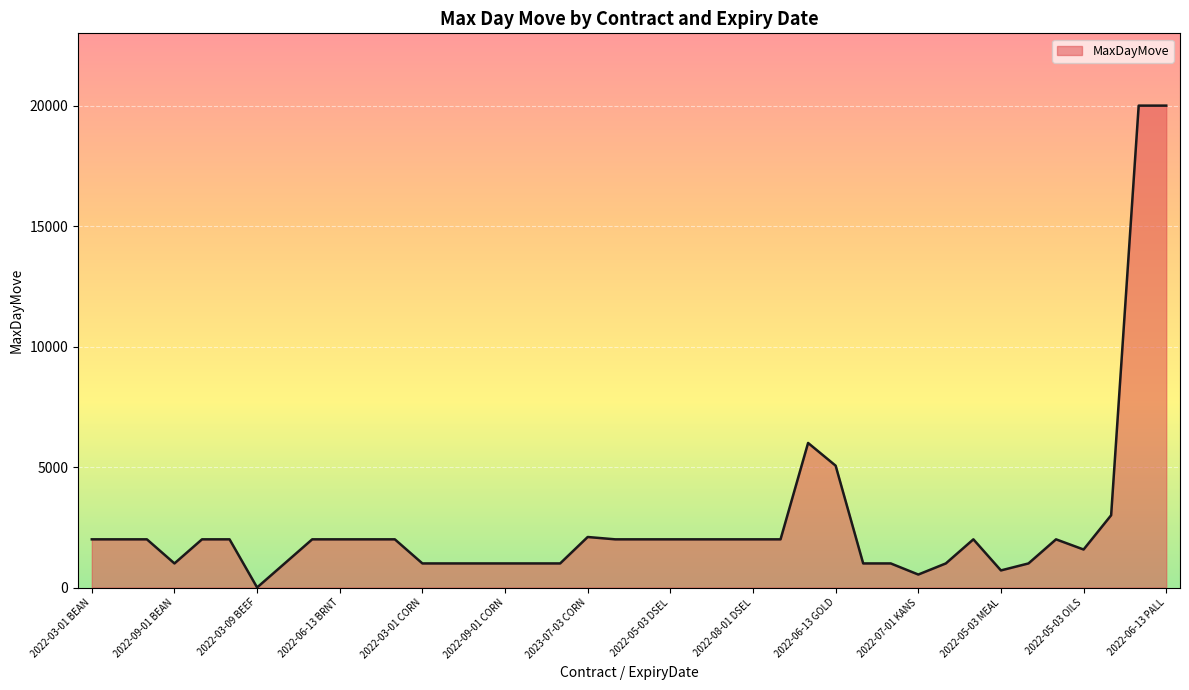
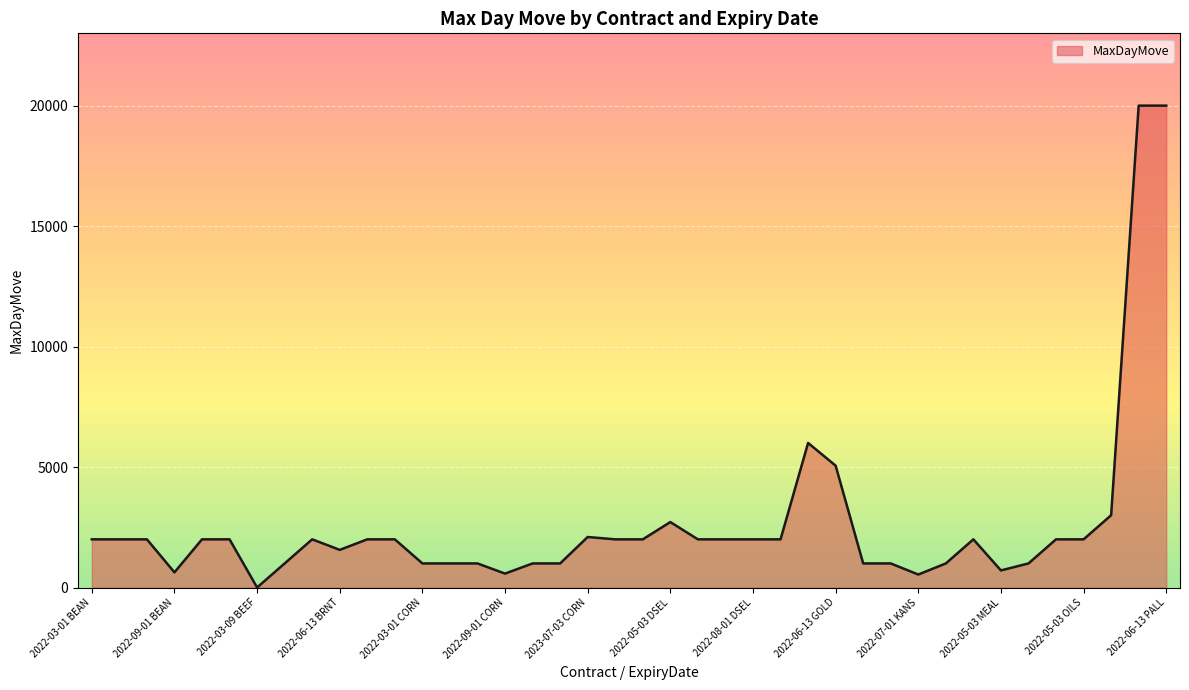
  {
    "2022-03-01 BEAN": 2000,
-   "2022-09-01 BEAN": 1000,
+   "2022-09-01 BEAN": 600,
    "2022-03-09 BEEF": 0,
-   "2022-06-13 BRNT": 2000,
+   "2022-06-13 BRNT": 1600,
    "2022-03-01 CORN": 1000,
-   "2022-09-01 CORN": 1000,
+   "2022-09-01 CORN": 600,
    "2023-07-03 CORN": 2100,
-   "2022-05-03 DSEL": 2000,
+   "2022-05-03 DSEL": 2700,
    "2022-08-01 DSEL": 2000,
    "2022-06-13 GOLD": 5100,
    "2022-07-01 KANS": 500,
    "2022-05-03 MEAL": 700,
-   "2022-05-03 OILS": 1600,
+   "2022-05-03 OILS": 2000,
    "2022-06-13 PALL": 20000
  }
